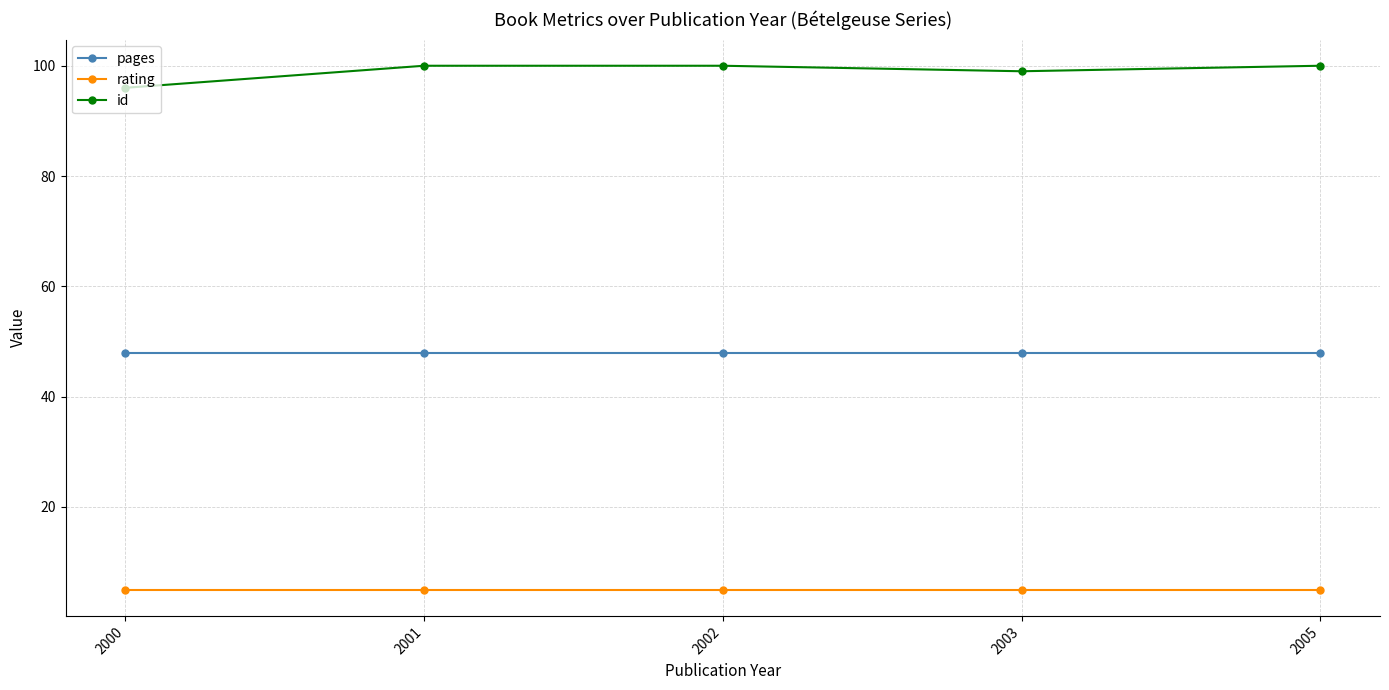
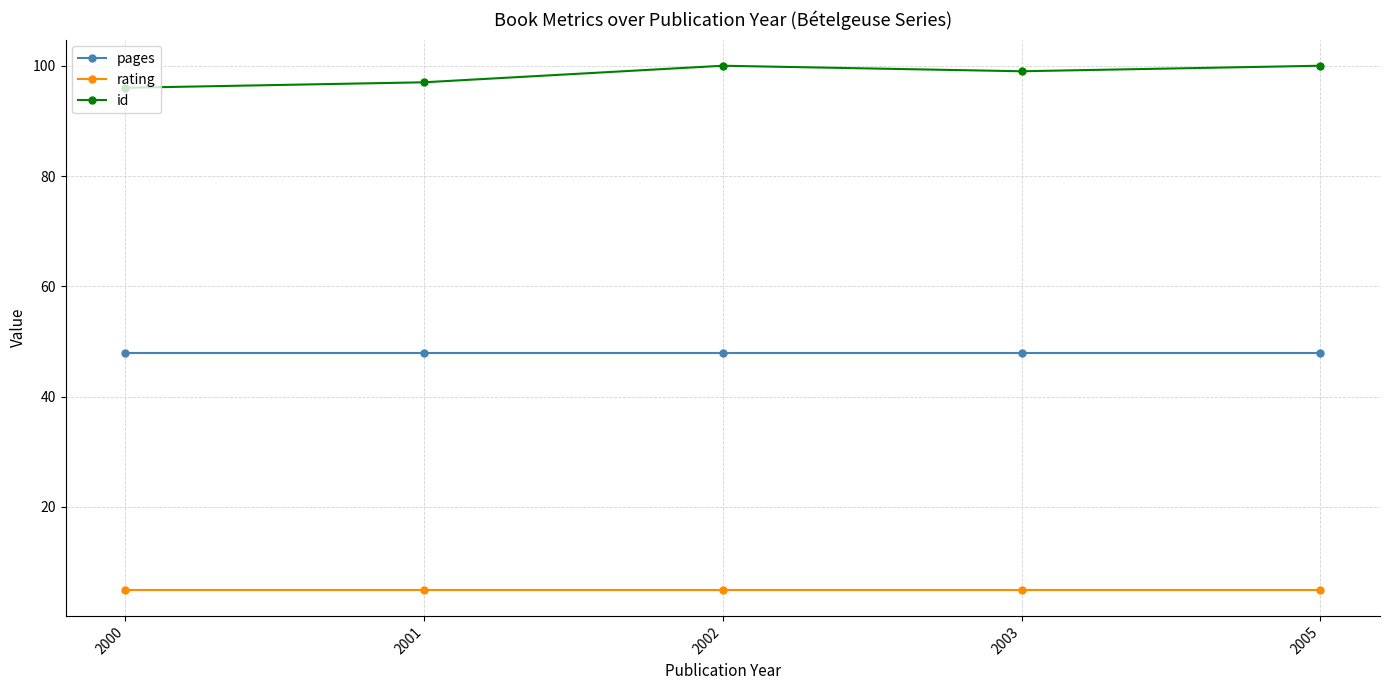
  {
    "pages": {
      "2000": 48,
      "2001": 48,
      "2002": 48,
      "2003": 48,
      "2005": 48
    },
    "rating": {
      "2000": 5,
      "2001": 5,
      "2002": 5,
      "2003": 5,
      "2005": 5
    },
    "id": {
-     "2001": 100,
+     "2001": 97,
      "2002": 100,
      "2003": 99,
      "2005": 100
    }
  }
